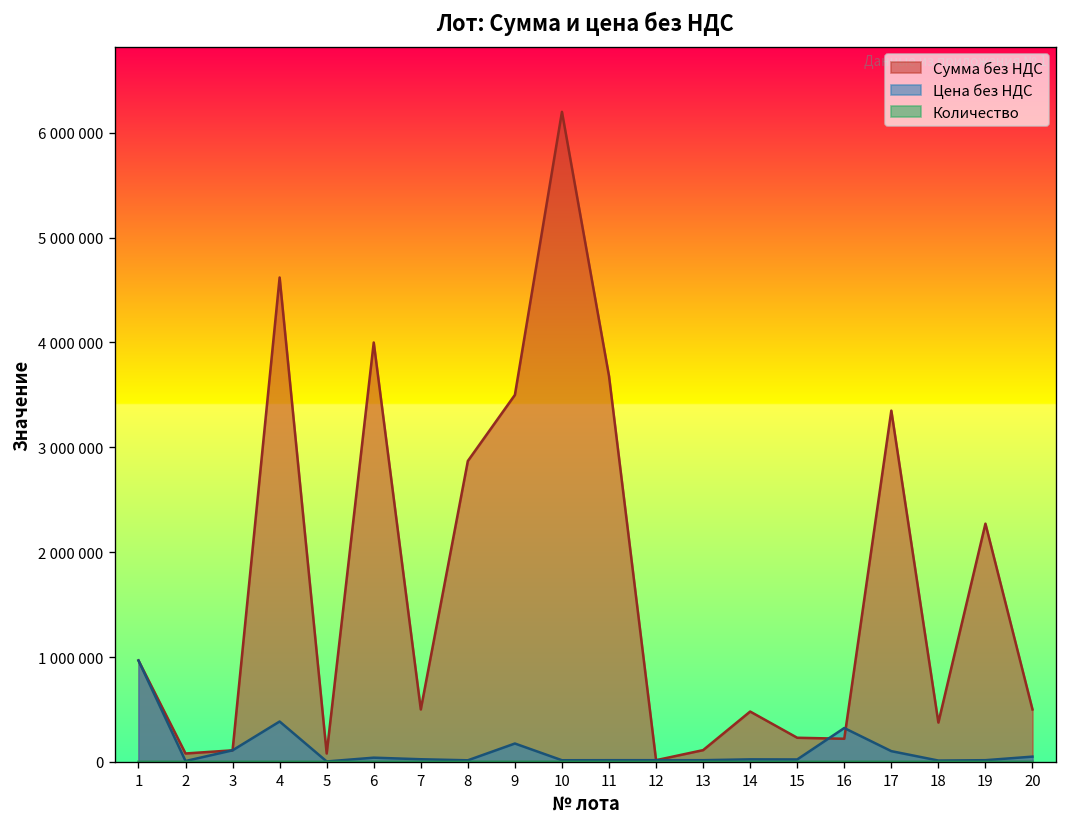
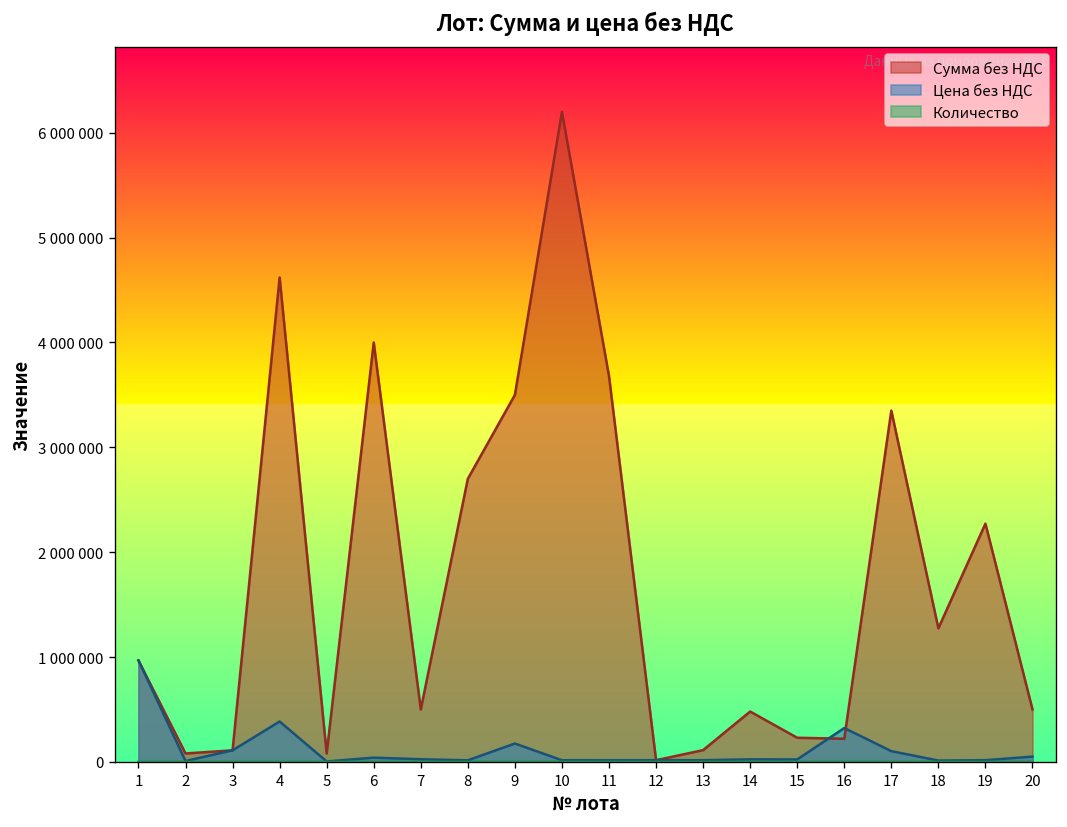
  {
    "Сумма без НДС": {
      "2": 100000,
      "4": 4600000,
      "5": 100000,
      "6": 4000000,
      "7": 500000,
-     "8": 2900000,
+     "8": 2700000,
      "9": 3500000,
      "10": 6200000,
      "11": 3700000,
      "13": 100000,
      "14": 500000,
      "15": 200000,
      "16": 200000,
      "17": 3400000,
-     "18": 400000,
+     "18": 1300000,
      "19": 2300000,
      "20": 500000
    },
    "Цена без НДС": {
      "4": 400000,
      "6": 0,
      "9": 200000,
      "16": 300000,
      "17": 100000,
      "20": 100000
    },
    "Количество": {
      "1": 0,
      "3": 0,
      "4": 0,
      "6": 0,
      "9": 0,
      "16": 0,
      "17": 0,
      "20": 0
    }
  }
